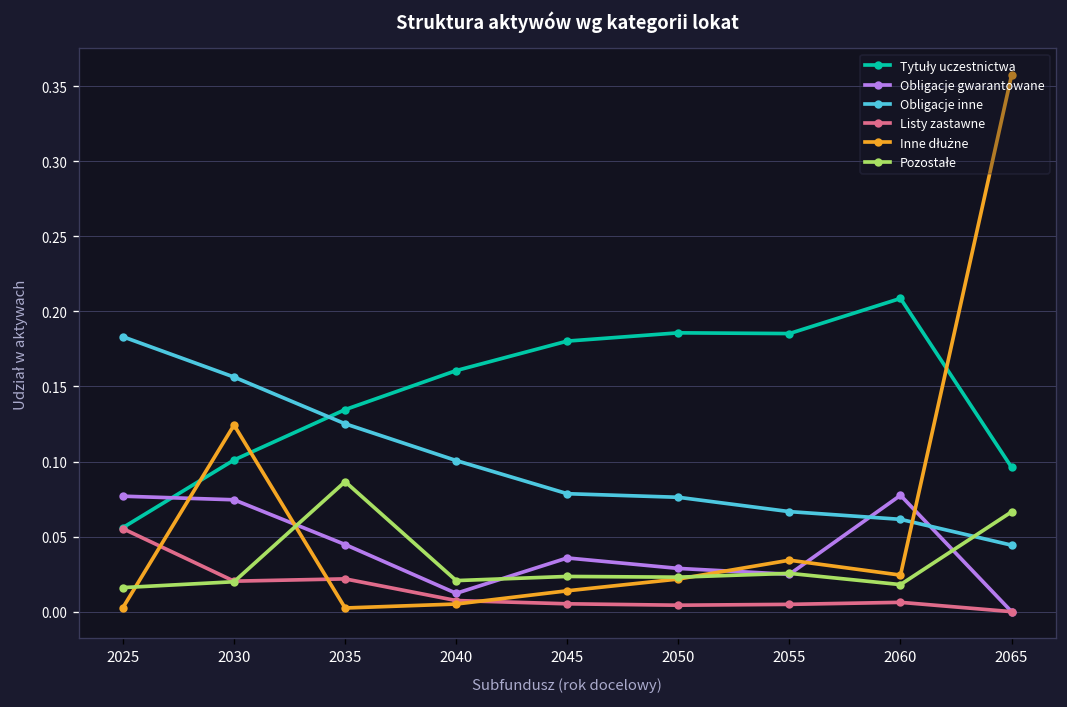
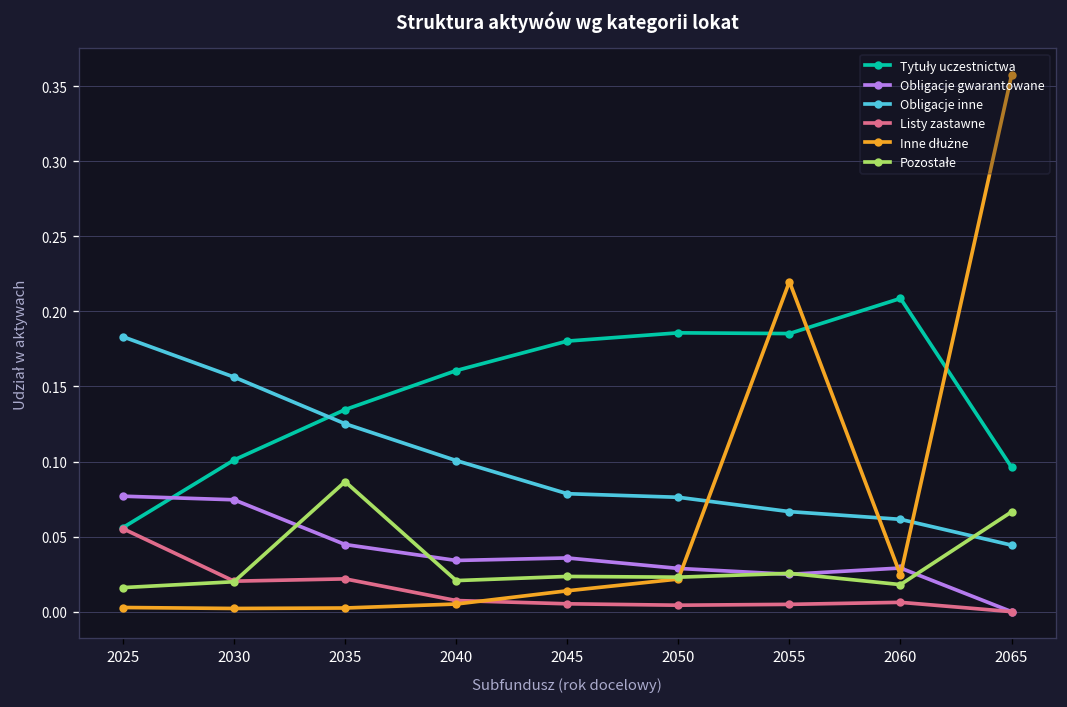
  {
    "Tytuły uczestnictwa": {
      "2030": 0.101,
      "2035": 0.135,
      "2040": 0.161,
      "2045": 0.180,
      "2050": 0.186,
      "2055": 0.185,
      "2060": 0.209,
      "2065": 0.096
    },
    "Obligacje gwarantowane": {
      "2025": 0.077,
      "2030": 0.075,
      "2035": 0.045,
-     "2040": 0.012,
+     "2040": 0.034,
      "2045": 0.036,
      "2050": 0.029,
-     "2060": 0.078
+     "2060": 0.029
    },
    "Obligacje inne": {
      "2025": 0.183,
      "2030": 0.156,
      "2035": 0.125,
      "2040": 0.101,
      "2045": 0.079,
      "2050": 0.076,
      "2055": 0.067,
      "2060": 0.061,
      "2065": 0.044
    },
    "Listy zastawne": {
      "2035": 0.022,
      "2040": 0.007,
      "2045": 0.005,
      "2050": 0.004,
      "2055": 0.005,
      "2060": 0.006
    },
    "Inne dłużne": {
      "2025": 0.003,
-     "2030": 0.124,
+     "2030": 0.002,
      "2035": 0.002,
      "2040": 0.005,
      "2045": 0.014,
-     "2055": 0.034,
+     "2055": 0.220,
      "2060": 0.024
    },
    "Pozostałe": {
      "2025": 0.016,
      "2035": 0.087,
      "2040": 0.021,
      "2045": 0.023,
      "2060": 0.018,
      "2065": 0.066
    }
  }
